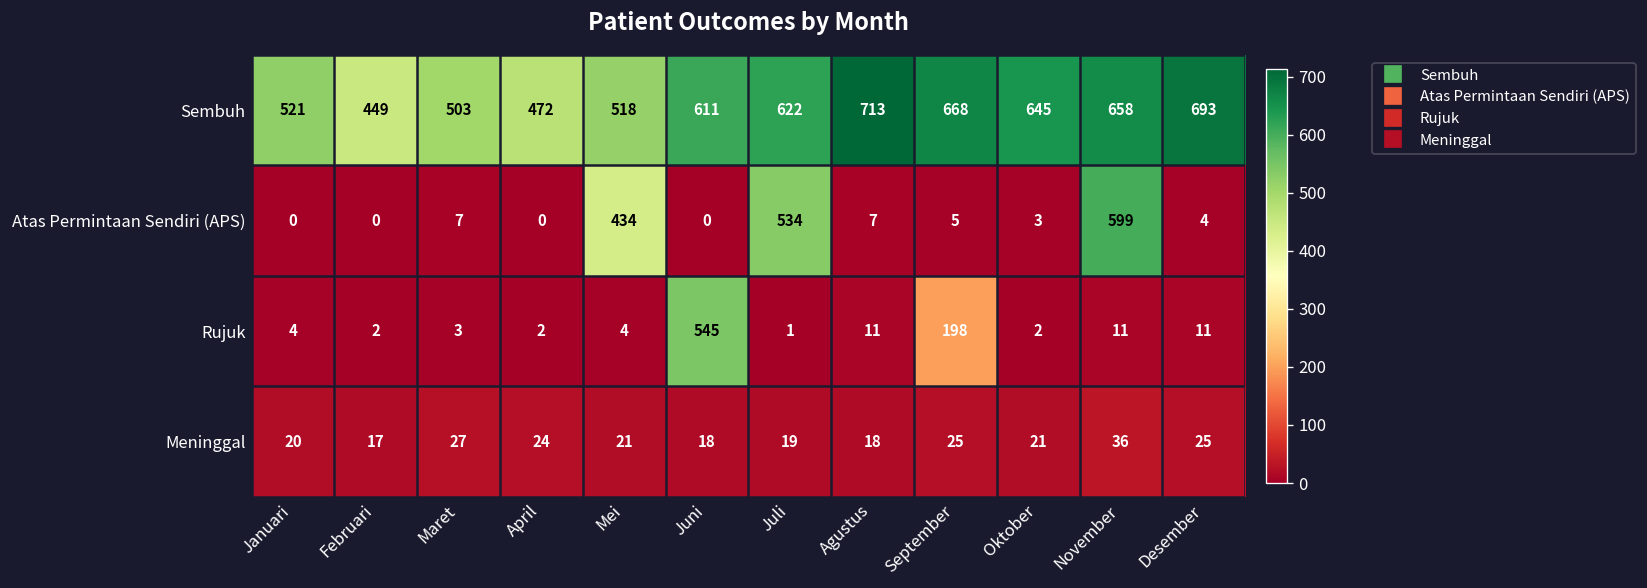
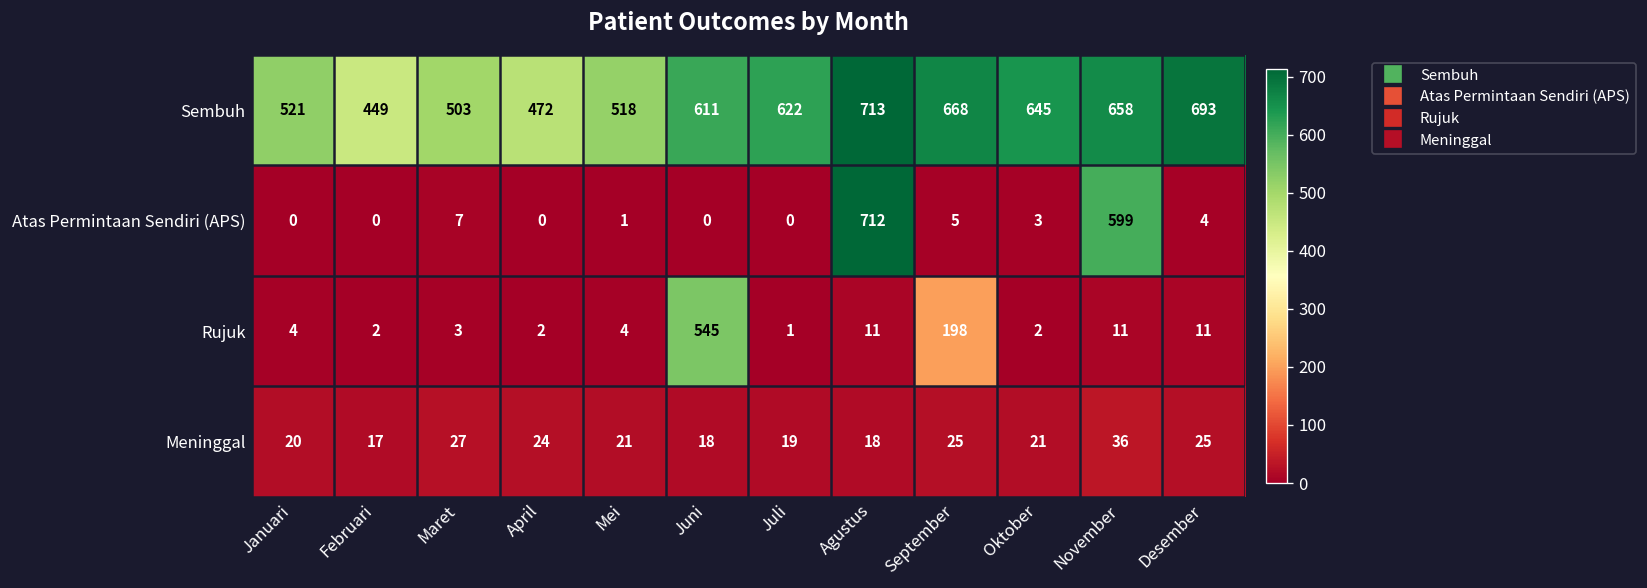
  {
    "Sembuh": {
      "Januari": 521,
      "Februari": 449,
      "Maret": 503,
      "April": 472,
      "Mei": 518,
      "Juni": 611,
      "Juli": 622,
      "Agustus": 713,
      "September": 668,
      "Oktober": 645,
      "November": 658,
      "Desember": 693
    },
    "Atas Permintaan Sendiri (APS)": {
      "Januari": 0,
      "Februari": 0,
      "Maret": 7,
      "April": 0,
-     "Mei": 434,
+     "Mei": 1,
      "Juni": 0,
-     "Juli": 534,
-     "Agustus": 7,
+     "Juli": 0,
+     "Agustus": 712,
      "September": 5,
      "Oktober": 3,
      "November": 599,
      "Desember": 4
    },
    "Rujuk": {
      "Januari": 4,
      "Februari": 2,
      "Maret": 3,
      "April": 2,
      "Mei": 4,
      "Juni": 545,
      "Juli": 1,
      "Agustus": 11,
      "September": 198,
      "Oktober": 2,
      "November": 11,
      "Desember": 11
    },
    "Meninggal": {
      "Januari": 20,
      "Februari": 17,
      "Maret": 27,
      "April": 24,
      "Mei": 21,
      "Juni": 18,
      "Juli": 19,
      "Agustus": 18,
      "September": 25,
      "Oktober": 21,
      "November": 36,
      "Desember": 25
    }
  }
